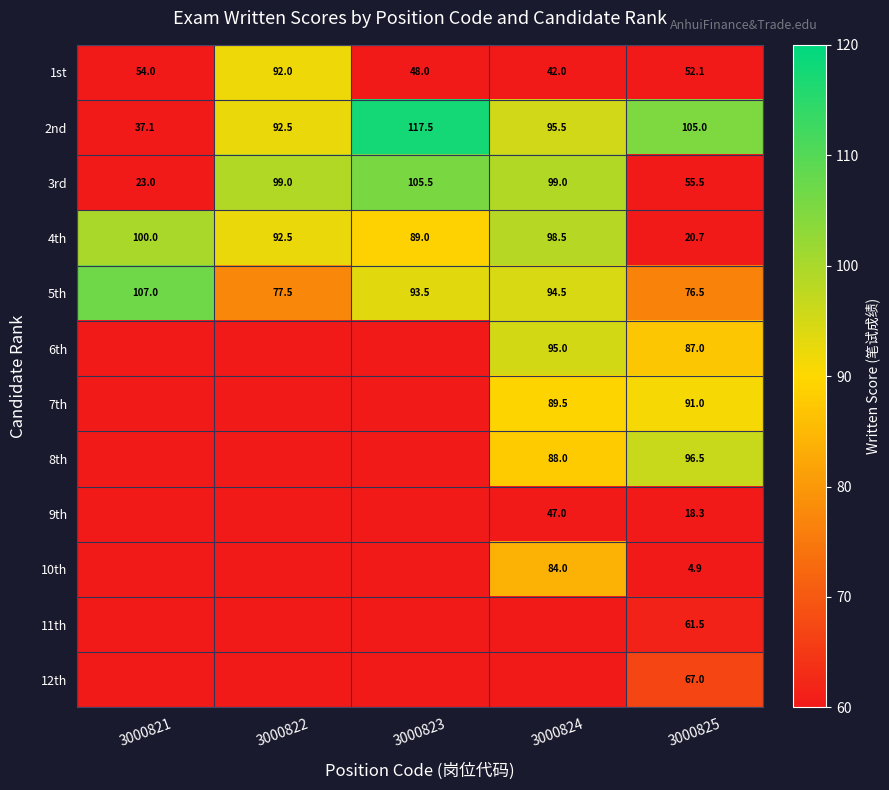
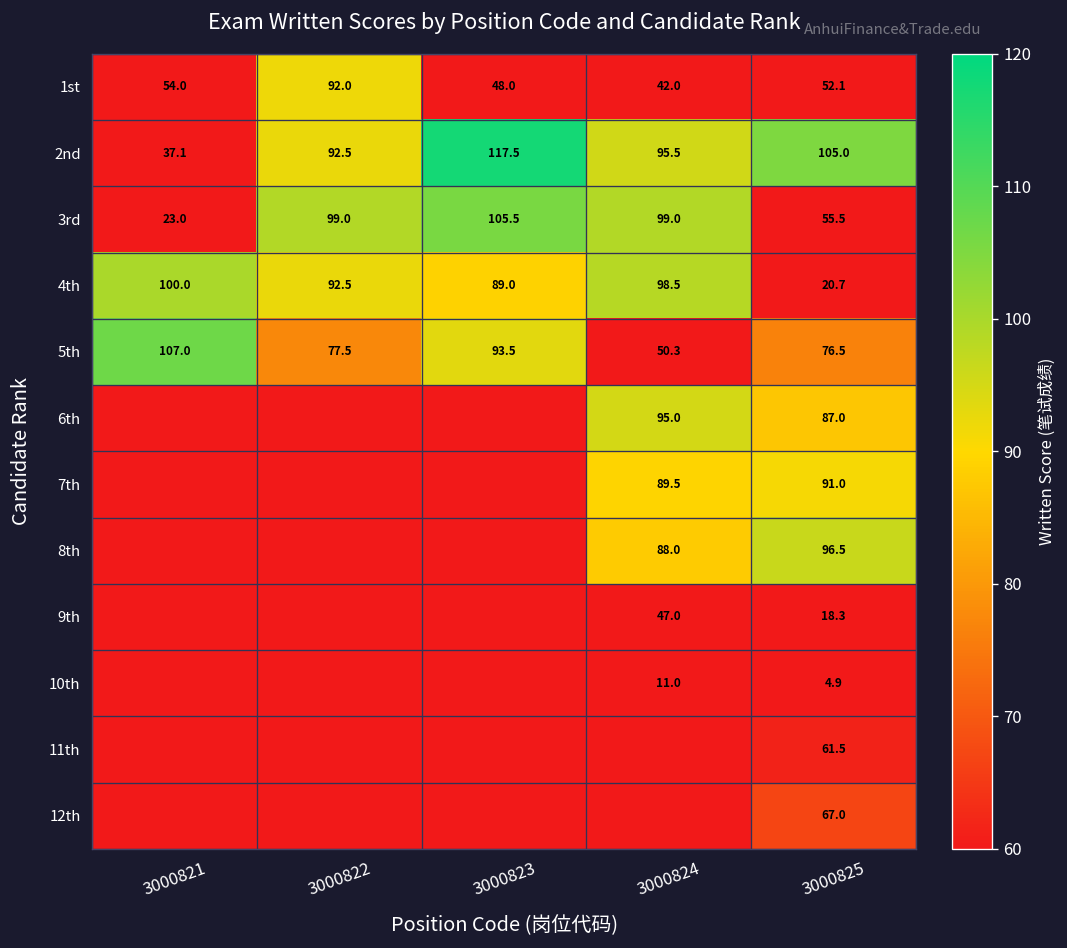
  {
    "1st": {
      "3000821": 54.0,
      "3000822": 92.0,
      "3000823": 48.0,
      "3000824": 42.0,
      "3000825": 52.1
    },
    "2nd": {
      "3000821": 37.1,
      "3000822": 92.5,
      "3000823": 117.5,
      "3000824": 95.5,
      "3000825": 105.0
    },
    "3rd": {
      "3000821": 23.0,
      "3000822": 99.0,
      "3000823": 105.5,
      "3000824": 99.0,
      "3000825": 55.5
    },
    "4th": {
      "3000821": 100.0,
      "3000822": 92.5,
      "3000823": 89.0,
      "3000824": 98.5,
      "3000825": 20.7
    },
    "5th": {
      "3000821": 107.0,
      "3000822": 77.5,
      "3000823": 93.5,
-     "3000824": 94.5,
+     "3000824": 50.3,
      "3000825": 76.5
    },
    "6th": {
      "3000824": 95.0,
      "3000825": 87.0
    },
    "7th": {
      "3000824": 89.5,
      "3000825": 91.0
    },
    "8th": {
      "3000824": 88.0,
      "3000825": 96.5
    },
    "9th": {
      "3000824": 47.0,
      "3000825": 18.3
    },
    "10th": {
-     "3000824": 84.0,
+     "3000824": 11.0,
      "3000825": 4.9
    },
    "11th": {
      "3000825": 61.5
    },
    "12th": {
      "3000825": 67.0
    }
  }
